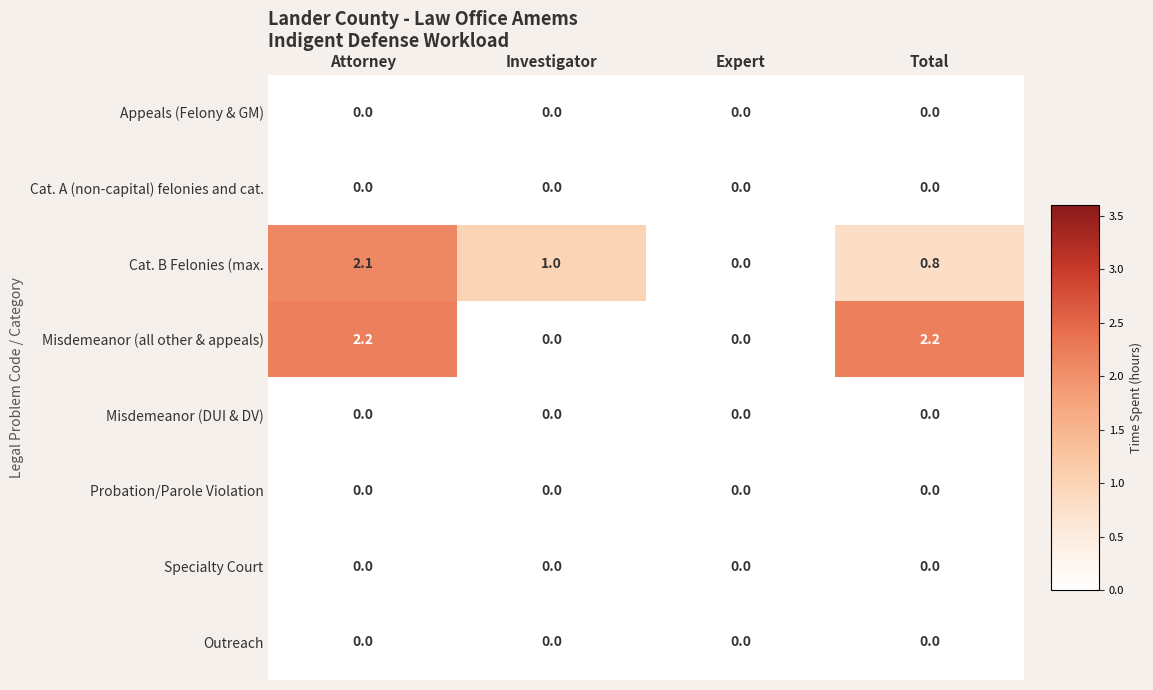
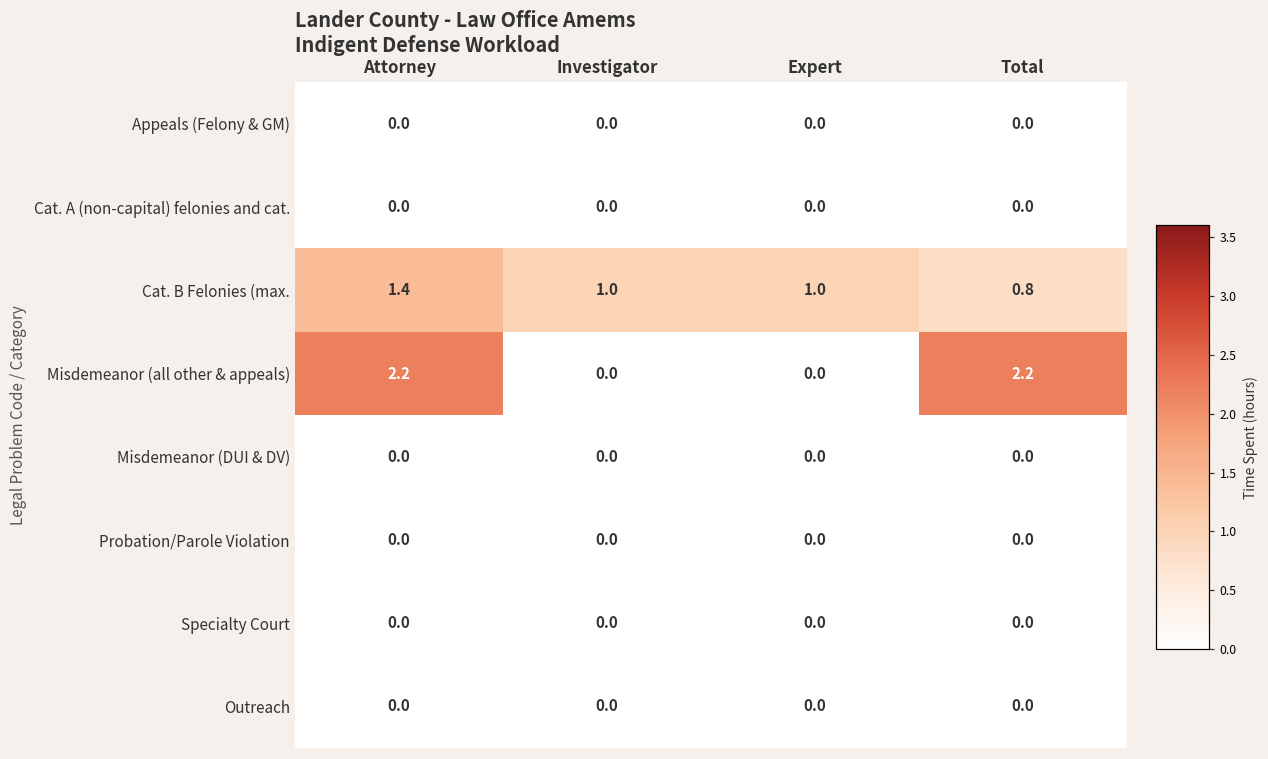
  {
    "Appeals (Felony & GM)": {
      "Attorney": 0.0,
      "Investigator": 0.0,
      "Expert": 0.0,
      "Total": 0.0
    },
    "Cat. A (non-capital) felonies and cat.": {
      "Attorney": 0.0,
      "Investigator": 0.0,
      "Expert": 0.0,
      "Total": 0.0
    },
    "Cat. B Felonies (max.": {
-     "Attorney": 2.1,
+     "Attorney": 1.4,
      "Investigator": 1.0,
-     "Expert": 0.0,
+     "Expert": 1.0,
      "Total": 0.8
    },
    "Misdemeanor (all other & appeals)": {
      "Attorney": 2.2,
      "Investigator": 0.0,
      "Expert": 0.0,
      "Total": 2.2
    },
    "Misdemeanor (DUI & DV)": {
      "Attorney": 0.0,
      "Investigator": 0.0,
      "Expert": 0.0,
      "Total": 0.0
    },
    "Probation/Parole Violation": {
      "Attorney": 0.0,
      "Investigator": 0.0,
      "Expert": 0.0,
      "Total": 0.0
    },
    "Specialty Court": {
      "Attorney": 0.0,
      "Investigator": 0.0,
      "Expert": 0.0,
      "Total": 0.0
    },
    "Outreach": {
      "Attorney": 0.0,
      "Investigator": 0.0,
      "Expert": 0.0,
      "Total": 0.0
    }
  }
